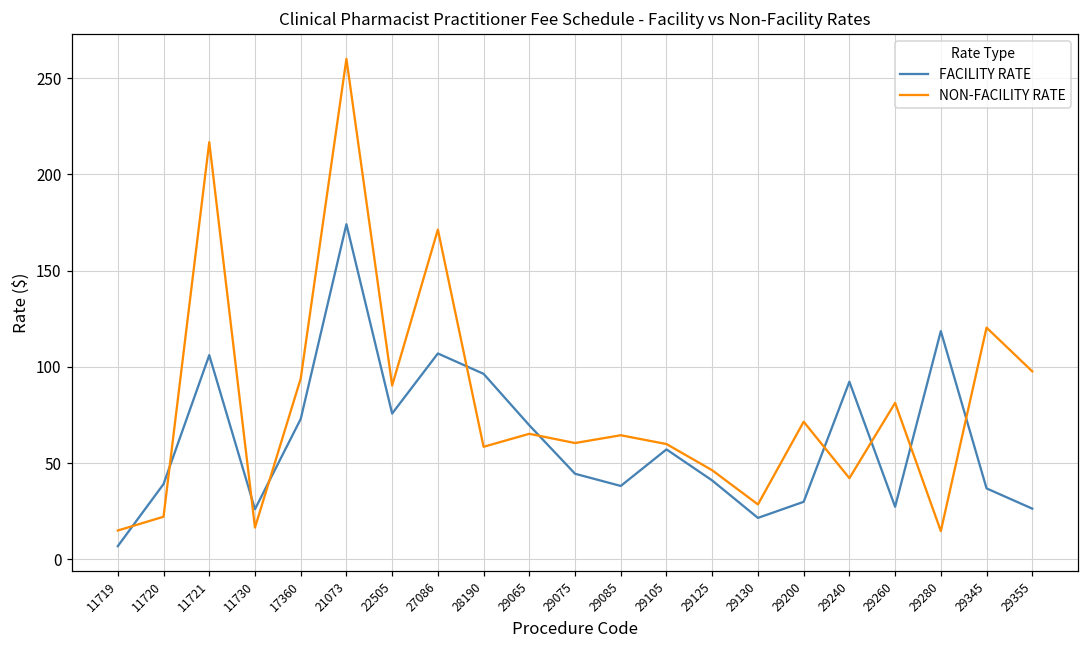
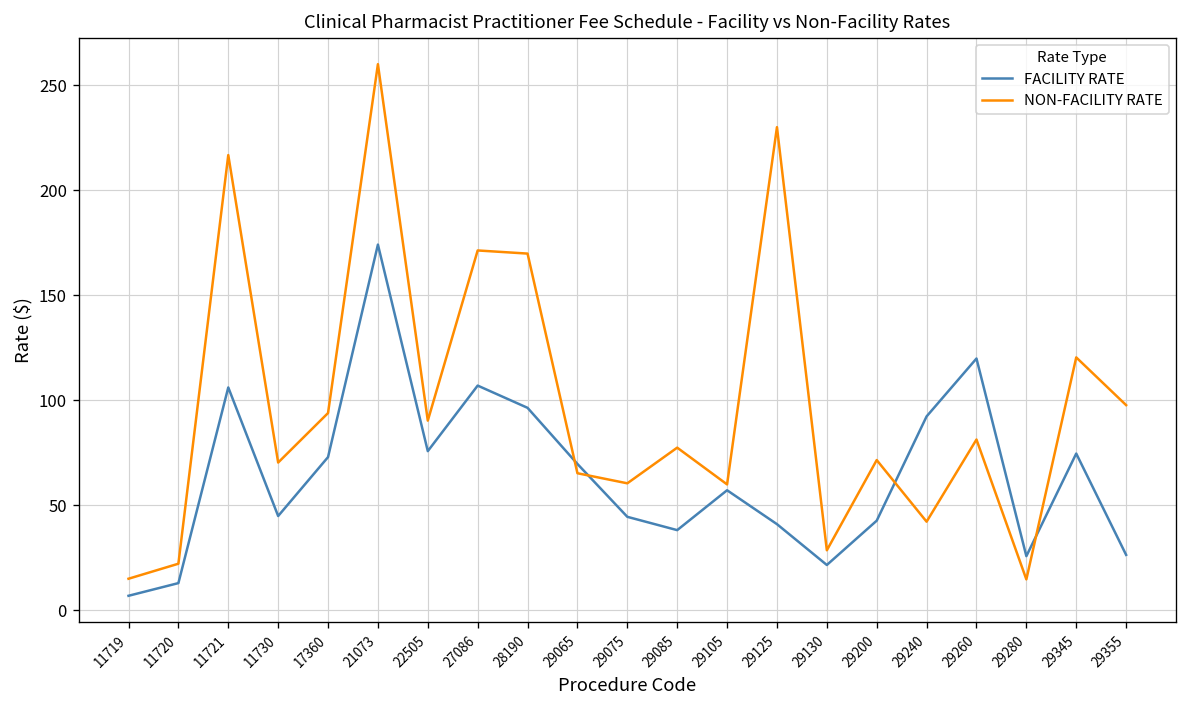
  {
    "FACILITY RATE": {
      "11719": 7,
-     "11720": 39,
+     "11720": 13,
      "11721": 106,
-     "11730": 26,
+     "11730": 45,
      "17360": 73,
      "21073": 174,
      "22505": 76,
      "27086": 107,
      "28190": 96,
      "29065": 70,
      "29075": 45,
      "29085": 38,
      "29105": 57,
      "29125": 41,
      "29130": 22,
-     "29200": 30,
+     "29200": 43,
      "29240": 92,
-     "29260": 27,
-     "29280": 119,
-     "29345": 37,
+     "29260": 120,
+     "29280": 26,
+     "29345": 75,
      "29355": 26
    },
    "NON-FACILITY RATE": {
      "11719": 15,
      "11720": 22,
      "11721": 217,
-     "11730": 17,
+     "11730": 70,
      "17360": 94,
      "21073": 260,
      "22505": 90,
      "27086": 171,
-     "28190": 59,
+     "28190": 170,
      "29065": 65,
      "29075": 60,
-     "29085": 65,
+     "29085": 77,
      "29105": 60,
-     "29125": 46,
+     "29125": 230,
      "29130": 29,
      "29200": 72,
      "29240": 42,
      "29260": 81,
      "29280": 15,
      "29345": 120,
      "29355": 98
    }
  }
